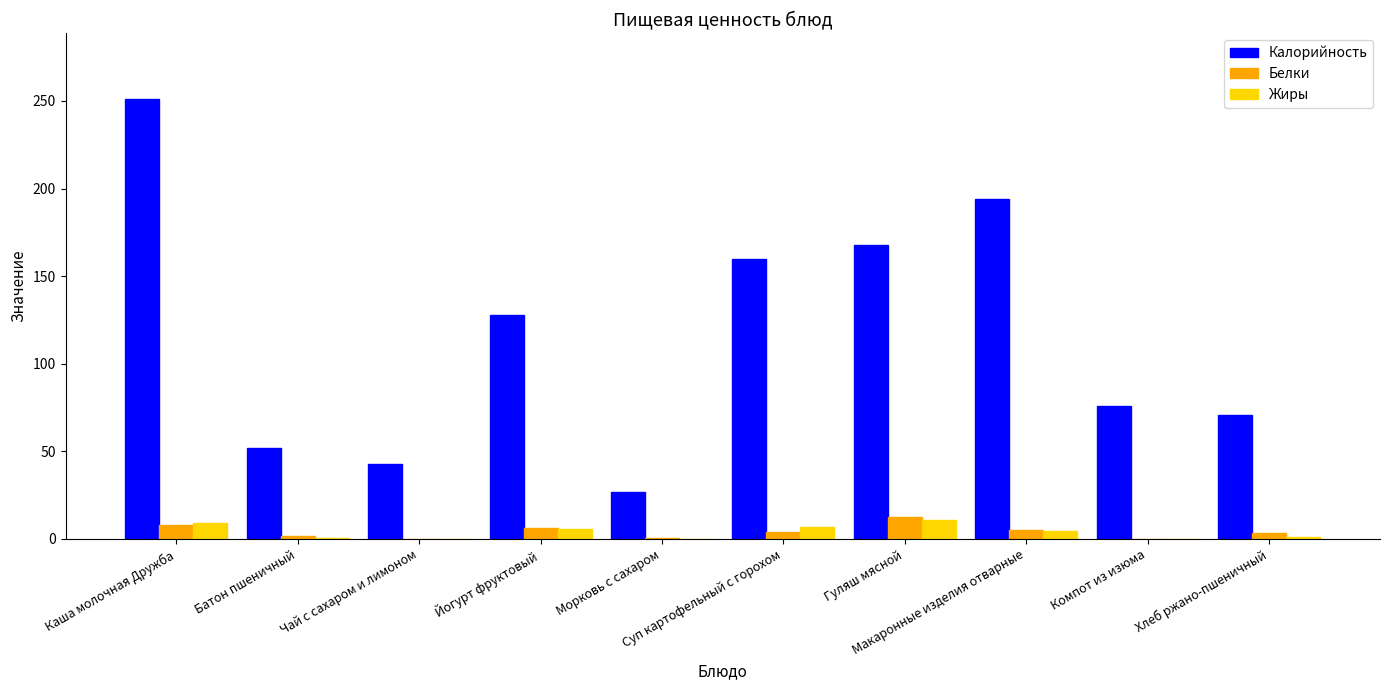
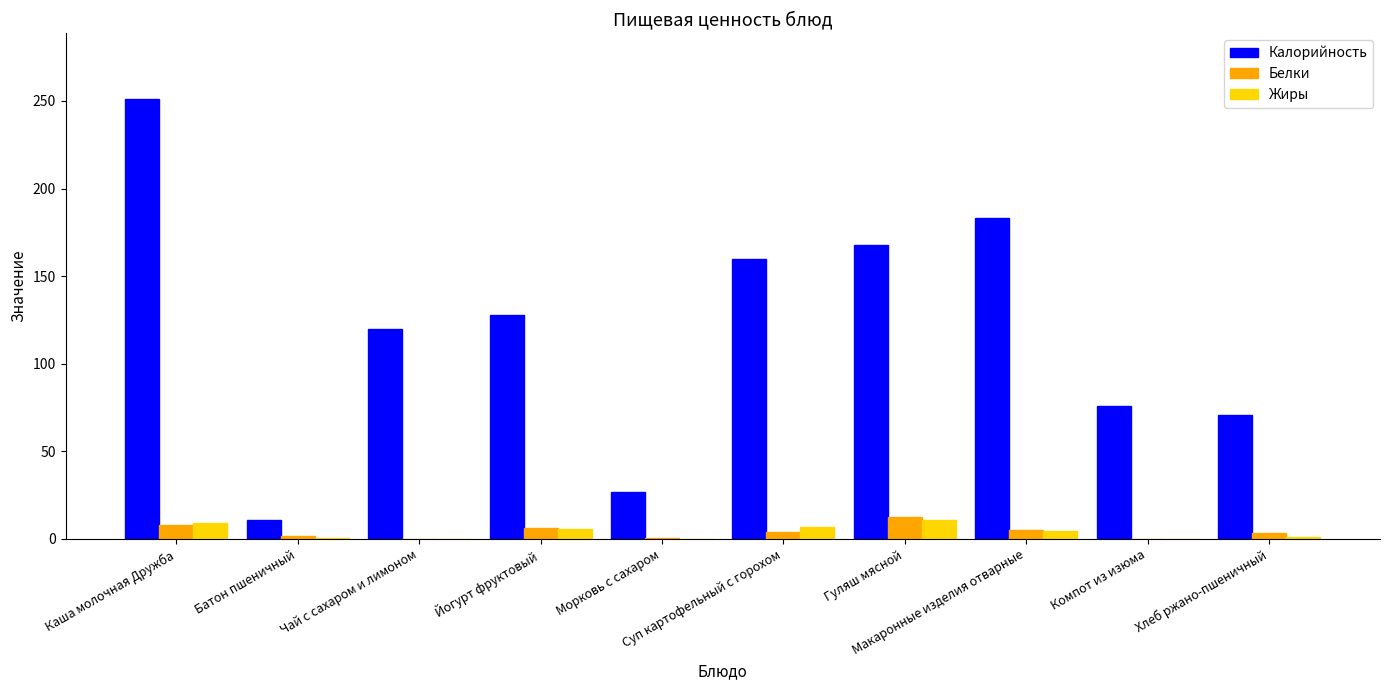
  {
    "Калорийность": {
      "Каша молочная Дружба": 251,
-     "Батон пшеничный": 52,
-     "Чай с сахаром и лимоном": 43,
+     "Батон пшеничный": 11,
+     "Чай с сахаром и лимоном": 120,
      "Йогурт фруктовый": 128,
      "Морковь с сахаром": 27,
      "Суп картофельный с горохом": 160,
      "Гуляш мясной": 168,
-     "Макаронные изделия отварные": 194,
+     "Макаронные изделия отварные": 183,
      "Компот из изюма": 76,
      "Хлеб ржано-пшеничный": 71
    }
  }
